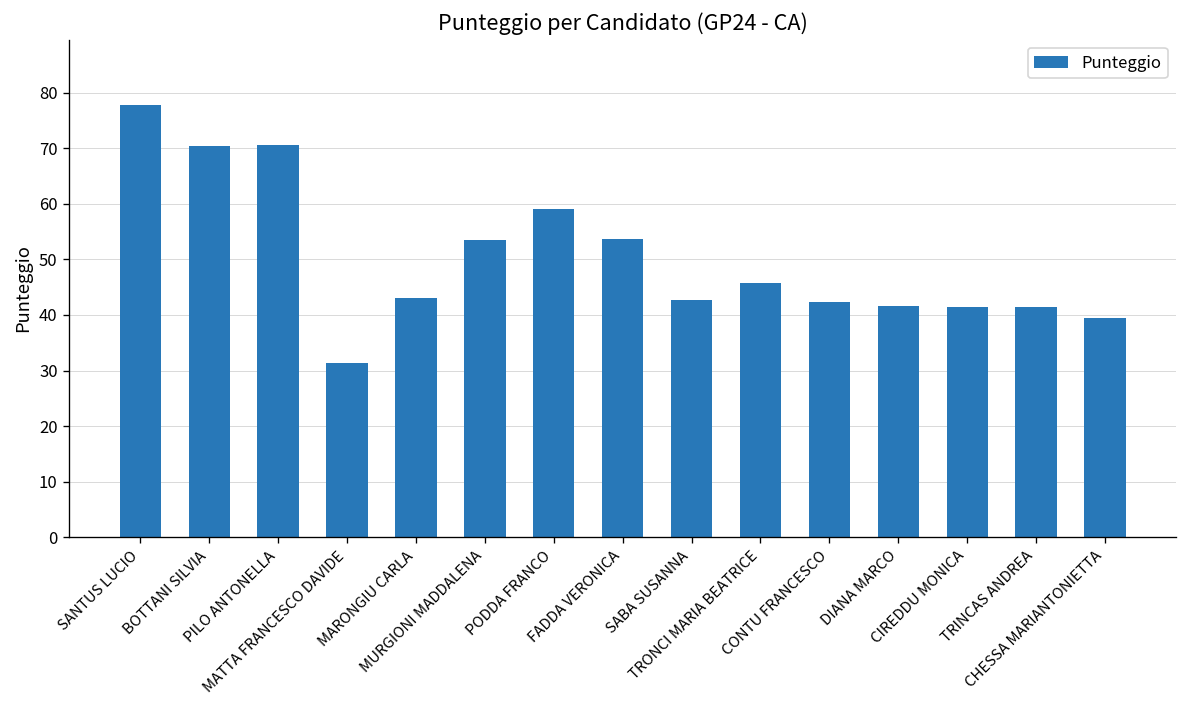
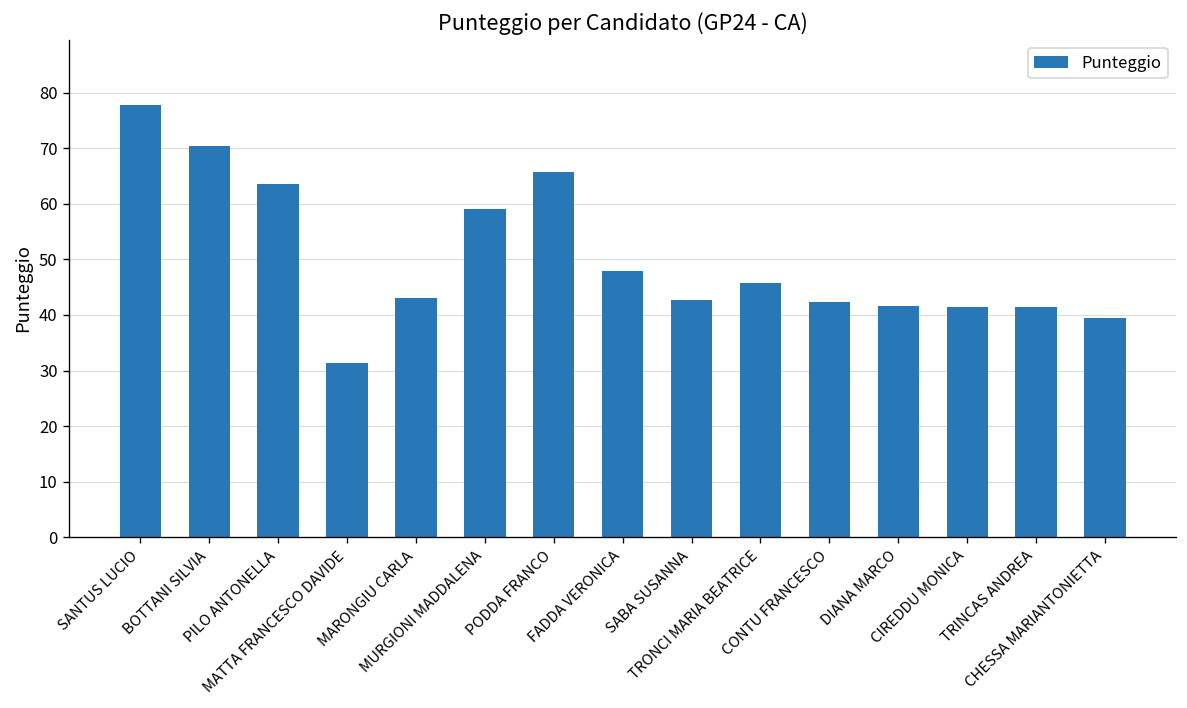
  {
    "SANTUS LUCIO": 78,
    "BOTTANI SILVIA": 71,
-   "PILO ANTONELLA": 71,
+   "PILO ANTONELLA": 64,
    "MATTA FRANCESCO DAVIDE": 31,
    "MARONGIU CARLA": 43,
-   "MURGIONI MADDALENA": 54,
-   "PODDA FRANCO": 59,
-   "FADDA VERONICA": 54,
+   "MURGIONI MADDALENA": 59,
+   "PODDA FRANCO": 66,
+   "FADDA VERONICA": 48,
    "SABA SUSANNA": 43,
    "TRONCI MARIA BEATRICE": 46,
    "CONTU FRANCESCO": 42,
    "DIANA MARCO": 42,
    "CIREDDU MONICA": 42,
    "TRINCAS ANDREA": 41,
    "CHESSA MARIANTONIETTA": 40
  }
